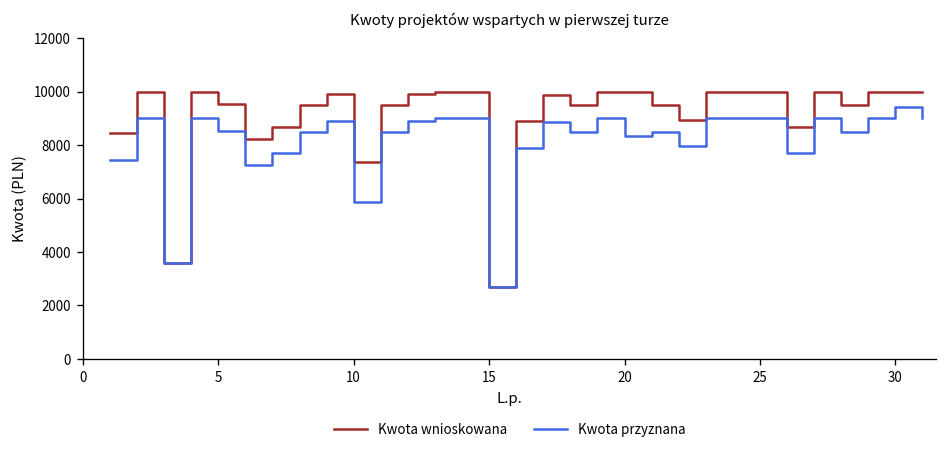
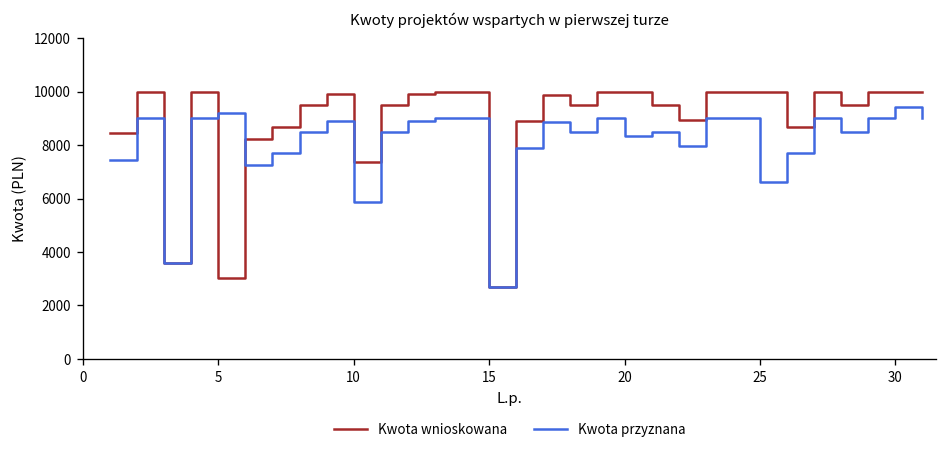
  {
    "Kwota wnioskowana": {
-     "5": 9500,
+     "5": 3000,
      "10": 7300,
      "20": 10000,
      "25": 10000,
      "30": 10000
    },
    "Kwota przyznana": {
-     "5": 8500,
+     "5": 9200,
      "10": 5900,
      "20": 8300,
-     "25": 9000,
+     "25": 6600,
      "30": 9400
    }
  }
